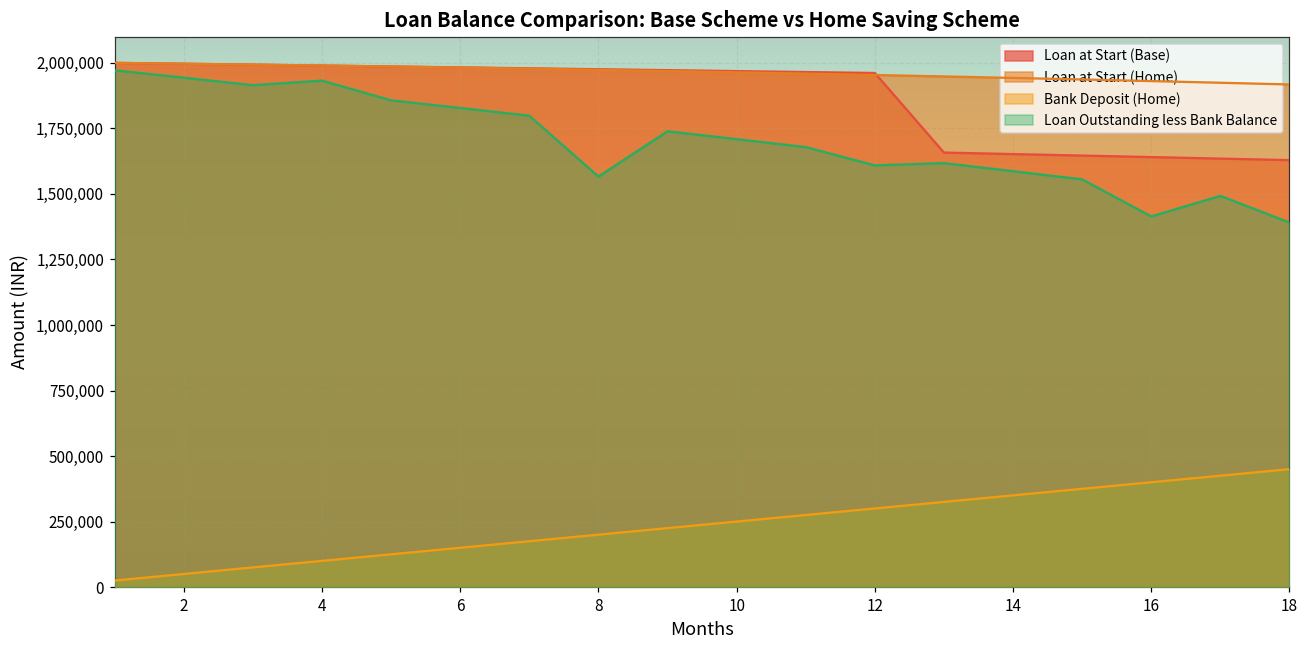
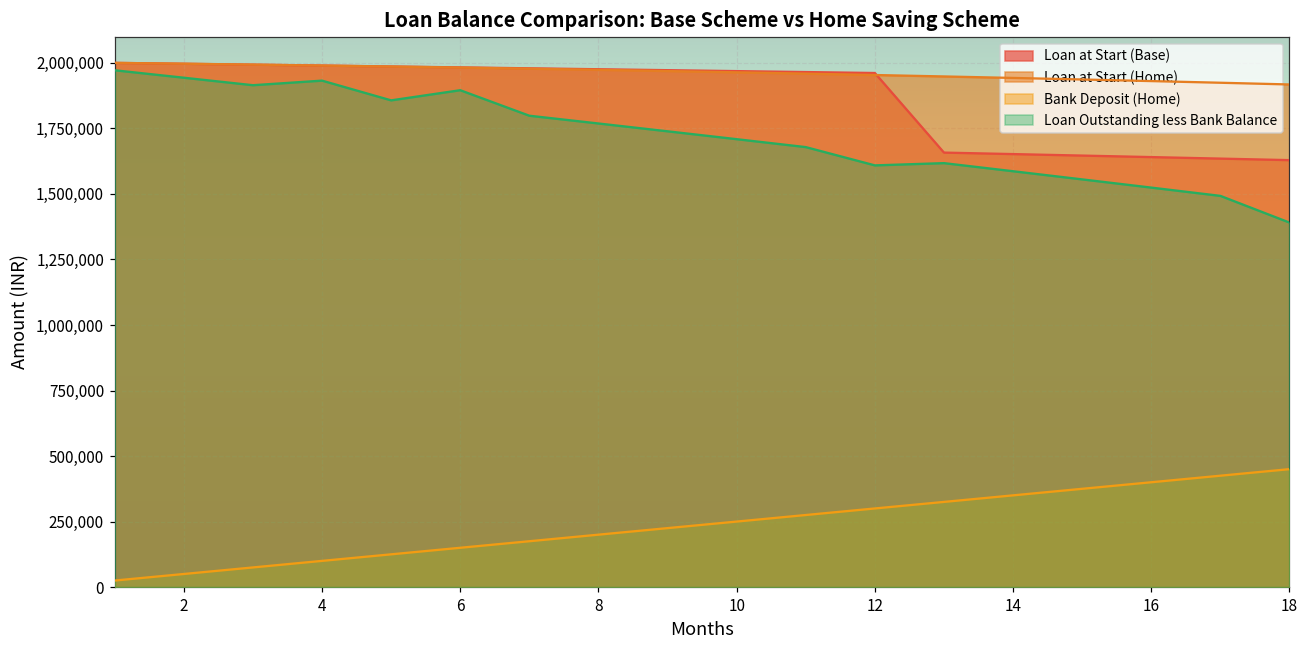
  {
    "Loan Outstanding less Bank Balance": {
      "2": "1,940,000",
      "4": "1,930,000",
-     "6": "1,830,000",
-     "8": "1,570,000",
+     "6": "1,900,000",
+     "8": "1,770,000",
      "10": "1,710,000",
      "12": "1,610,000",
      "14": "1,590,000",
-     "16": "1,410,000",
+     "16": "1,520,000",
      "18": "1,390,000"
    }
  }
